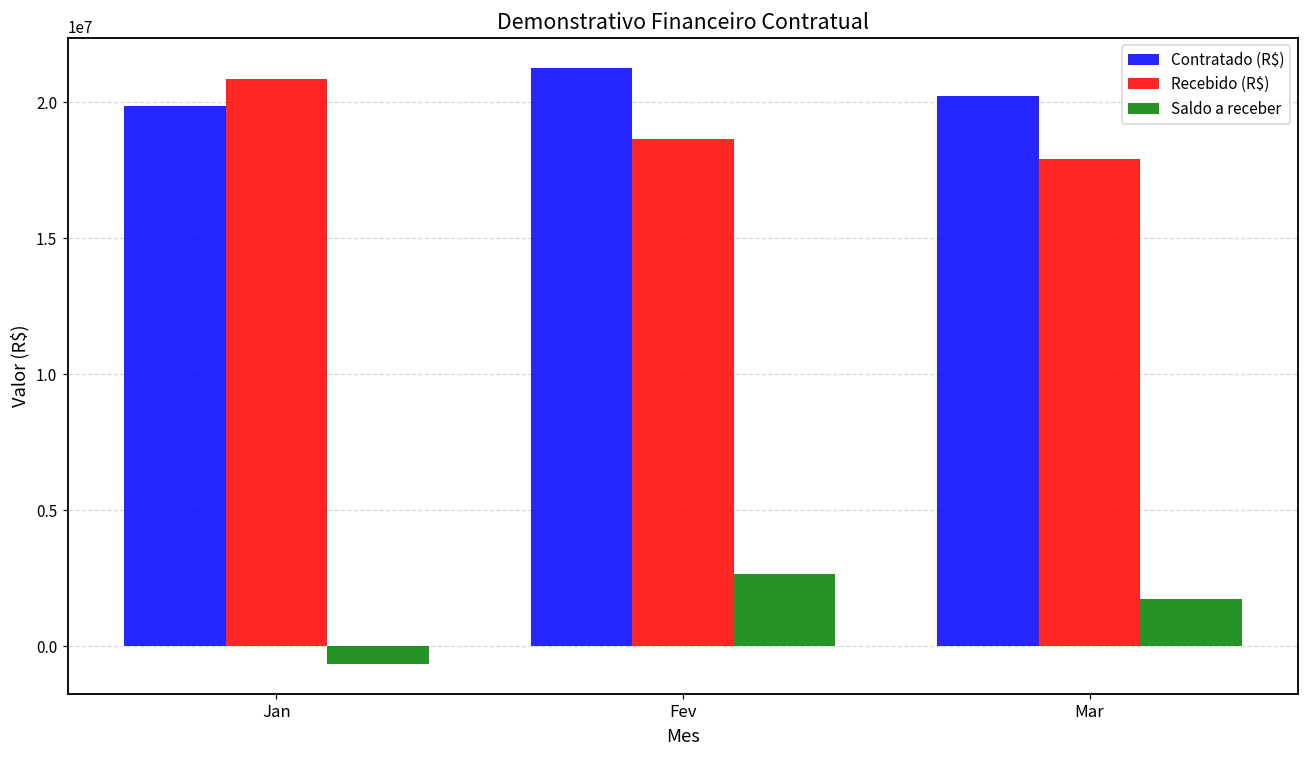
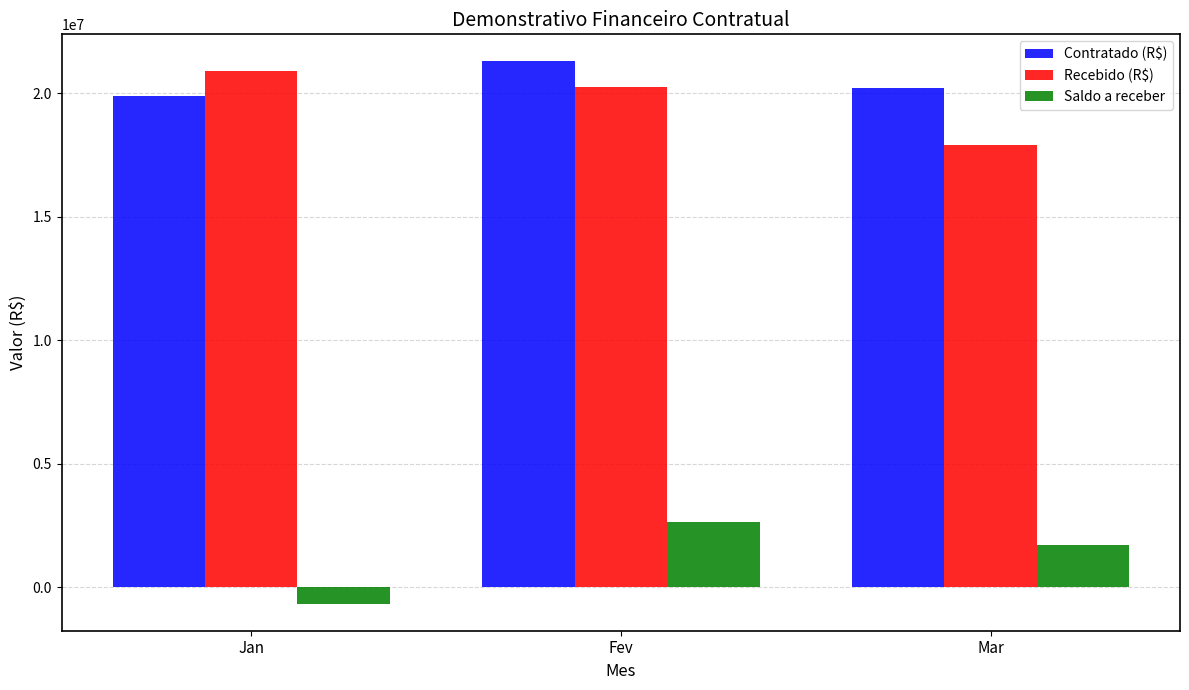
  {
    "Contratado (R$)": {
      "Jan": 19900000,
      "Fev": 21300000,
      "Mar": 20200000
    },
    "Recebido (R$)": {
      "Jan": 20900000,
-     "Fev": 18600000,
+     "Fev": 20300000,
      "Mar": 17900000
    },
    "Saldo a receber": {
      "Jan": -700000,
      "Fev": 2600000,
      "Mar": 1700000
    }
  }
